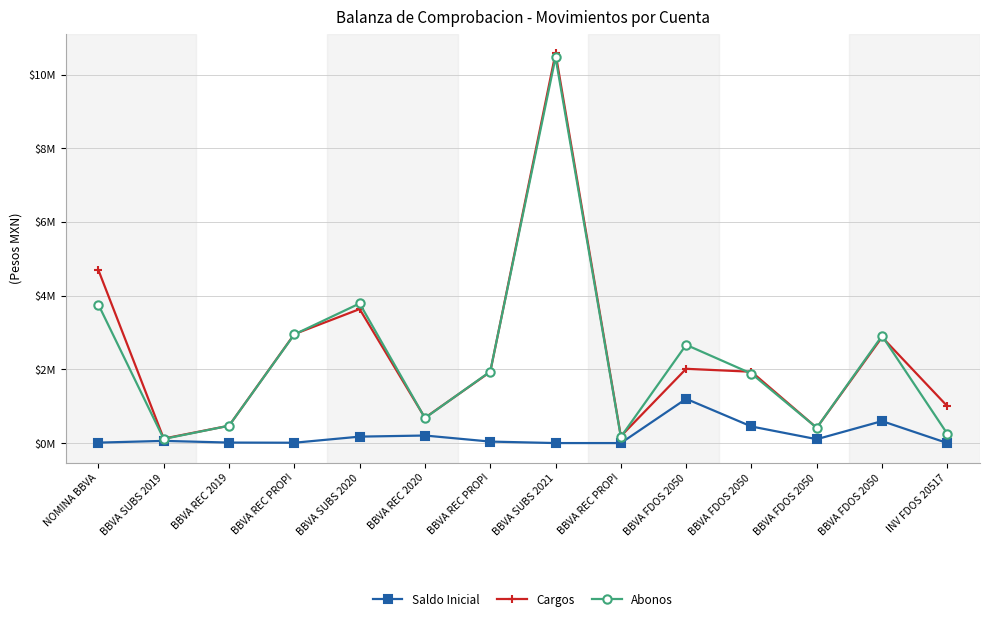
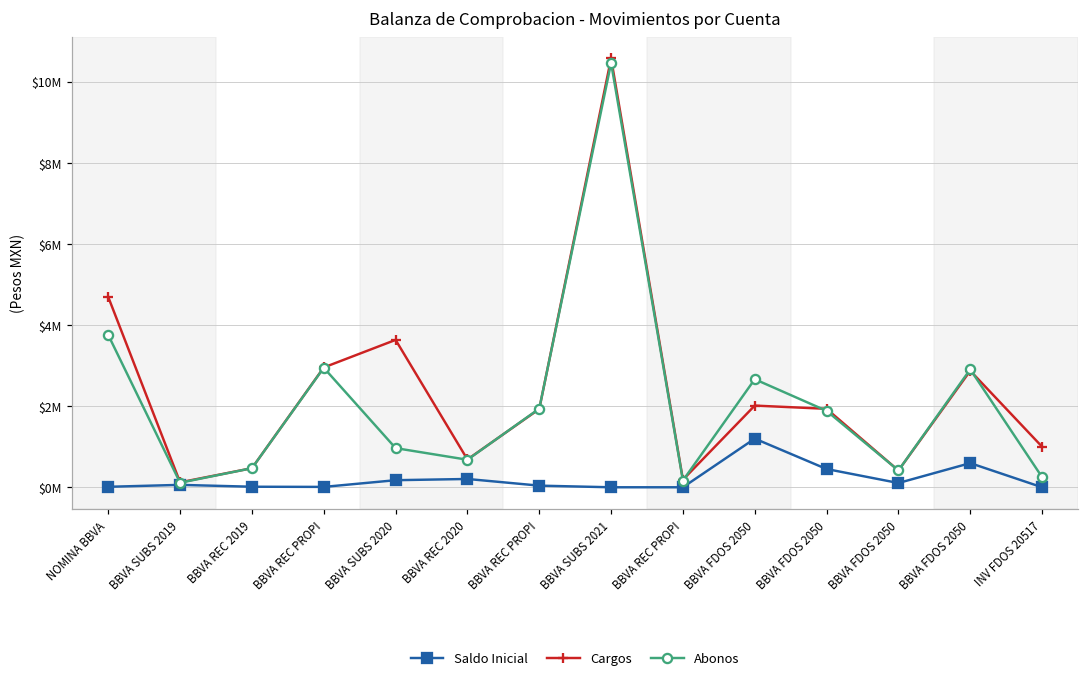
  {
    "Saldo Inicial": {
      "NOMINA BBVA": "$0",
      "BBVA REC 2019": "$0",
      "BBVA SUBS 2020": "$200000",
      "BBVA REC 2020": "$200000",
      "BBVA SUBS 2021": "$0",
      "INV FDOS 20517": "$0"
    },
    "Abonos": {
      "NOMINA BBVA": "$3800000",
-     "BBVA SUBS 2020": "$3800000",
+     "BBVA SUBS 2020": "$1000000",
      "BBVA SUBS 2021": "$10500000",
      "INV FDOS 20517": "$200000"
    }
  }
